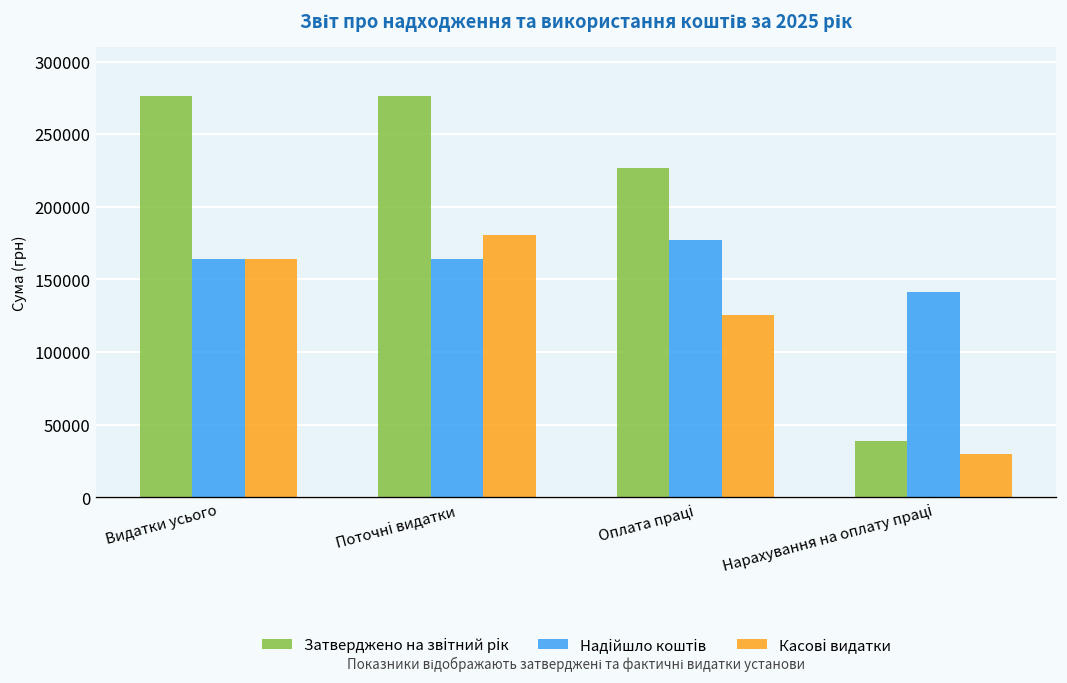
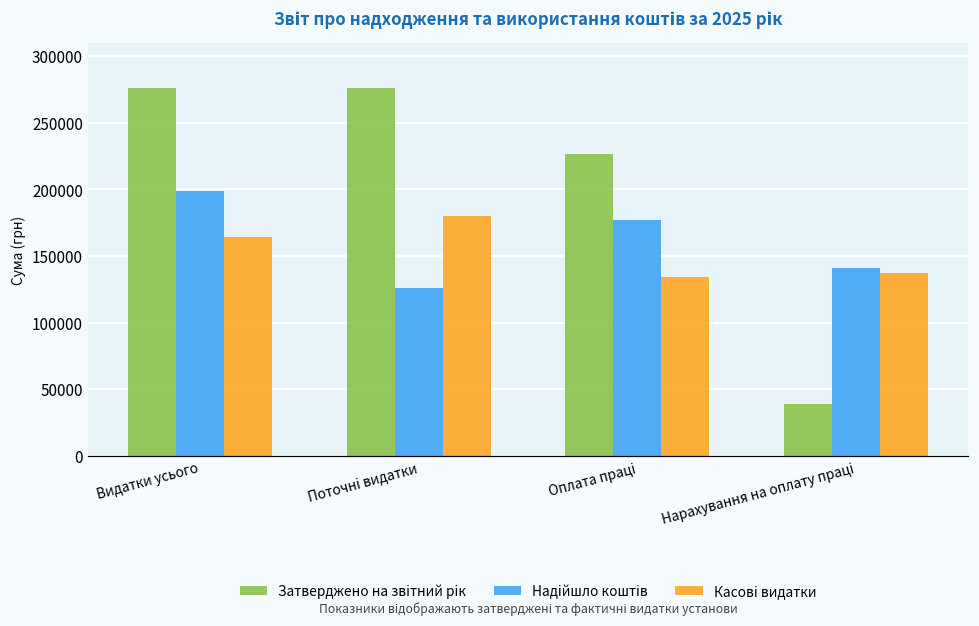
  {
    "Затверджено на звітний рік": {
      "Видатки усього": 276000,
      "Поточні видатки": 276000,
      "Оплата праці": 227000,
      "Нарахування на оплату праці": 39000
    },
    "Надійшло коштів": {
-     "Видатки усього": 164000,
-     "Поточні видатки": 164000,
+     "Видатки усього": 199000,
+     "Поточні видатки": 126000,
      "Оплата праці": 177000,
      "Нарахування на оплату праці": 141000
    },
    "Касові видатки": {
      "Видатки усього": 164000,
      "Поточні видатки": 180000,
-     "Оплата праці": 126000,
-     "Нарахування на оплату праці": 30000
+     "Оплата праці": 135000,
+     "Нарахування на оплату праці": 137000
    }
  }
